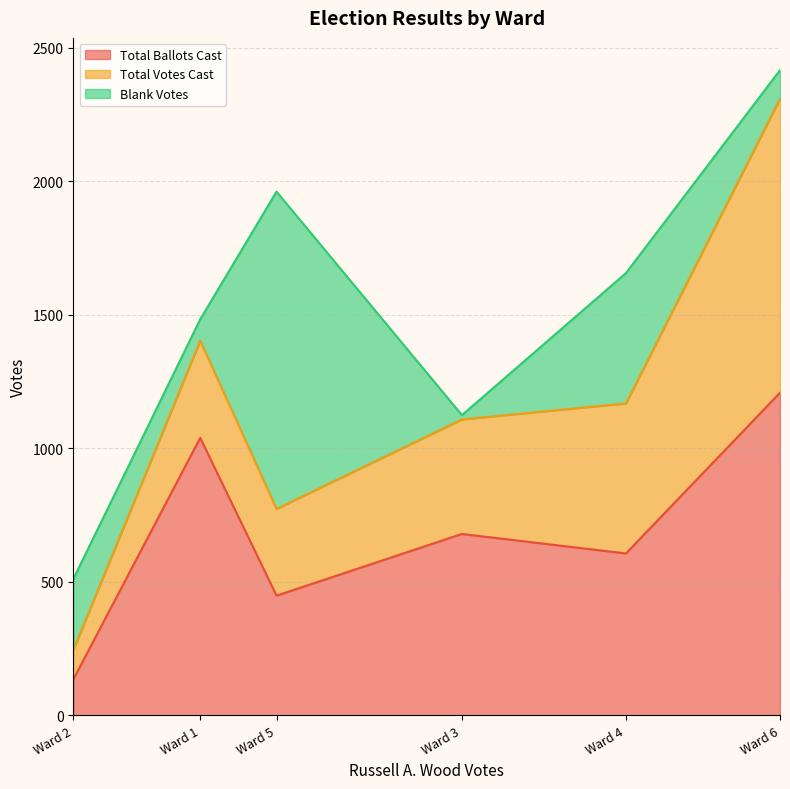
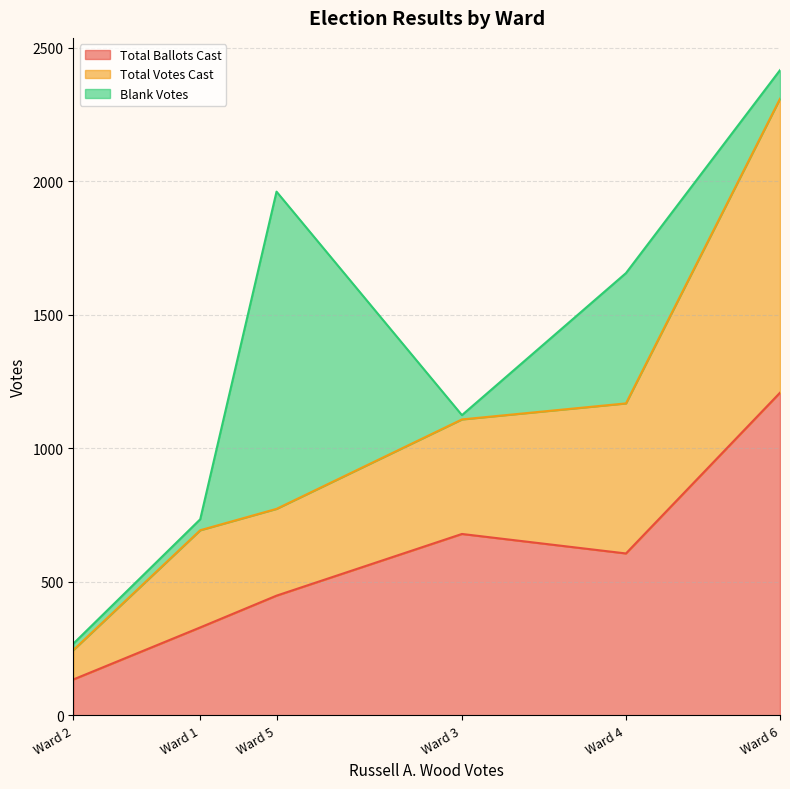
  {
    "Total Ballots Cast": {
      "Ward 2": 130,
-     "Ward 1": 1040,
+     "Ward 1": 330,
      "Ward 5": 450,
      "Ward 3": 680,
      "Ward 4": 610,
      "Ward 6": 1210
    },
    "Total Votes Cast": {
      "Ward 2": 110,
      "Ward 1": 360,
      "Ward 5": 330,
      "Ward 3": 430,
      "Ward 4": 560,
      "Ward 6": 1100
    },
    "Blank Votes": {
-     "Ward 2": 270,
-     "Ward 1": 80,
+     "Ward 2": 20,
+     "Ward 1": 40,
      "Ward 5": 1190,
      "Ward 3": 20,
      "Ward 4": 490,
      "Ward 6": 110
    }
  }
